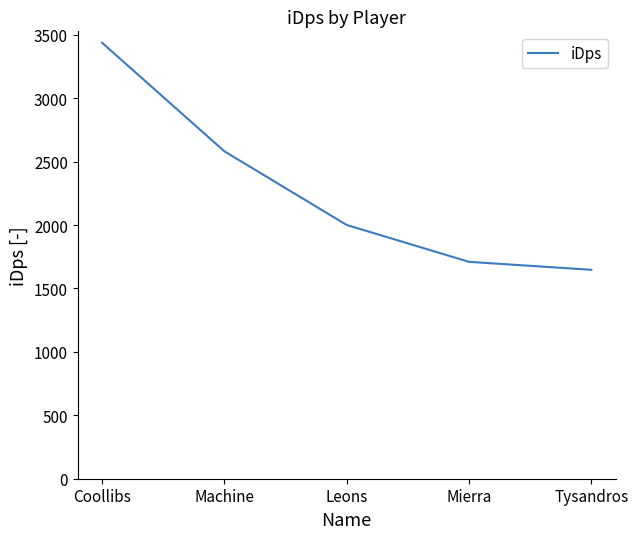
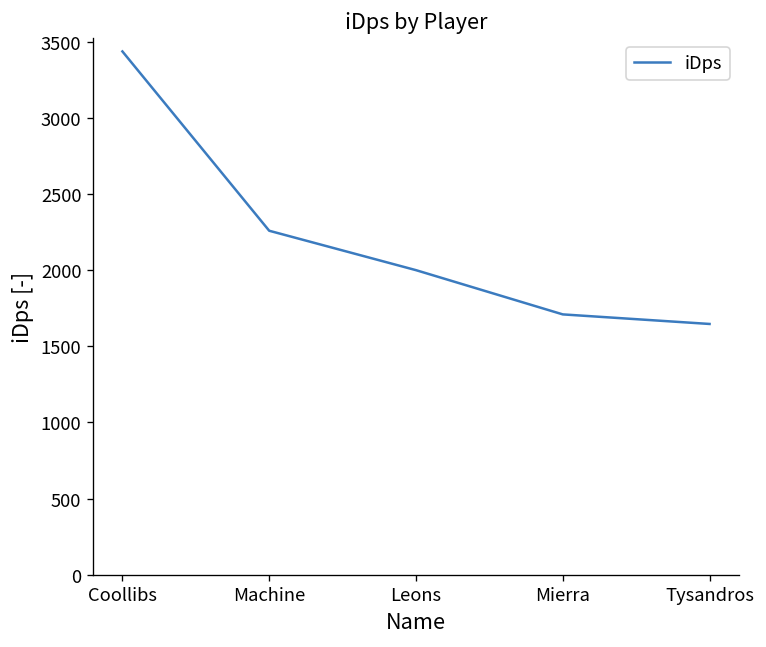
  {
    "Coollibs": 3440,
-   "Machine": 2580,
+   "Machine": 2260,
    "Leons": 2000,
    "Mierra": 1710,
    "Tysandros": 1650
  }
